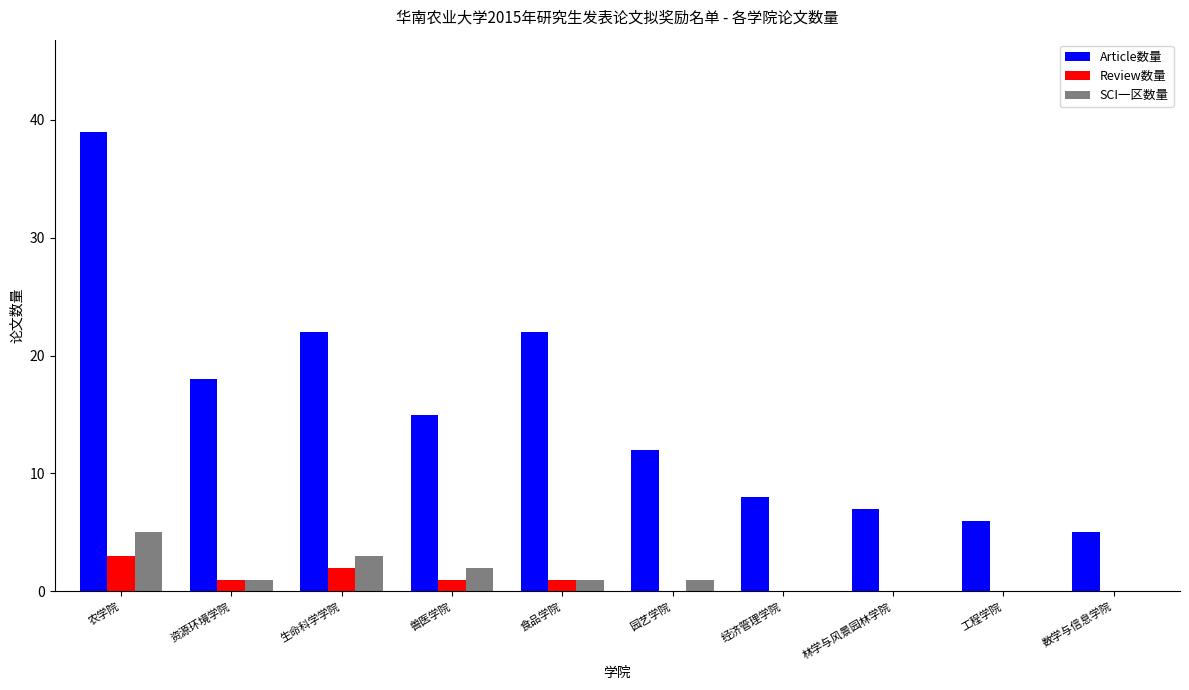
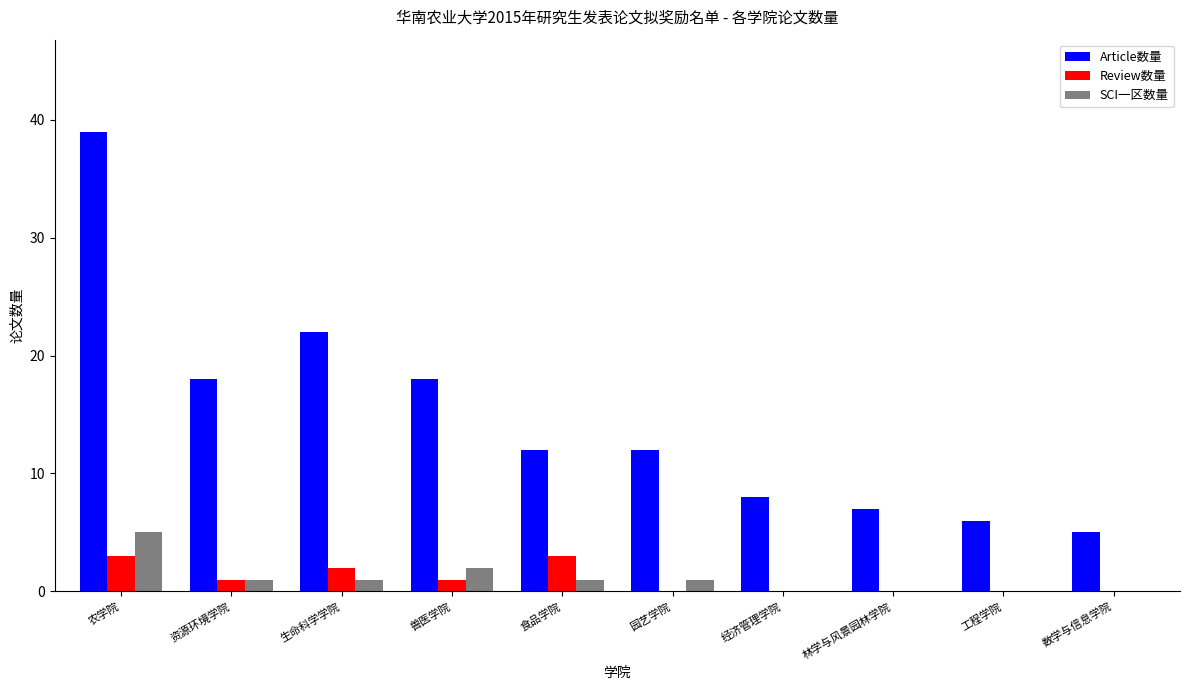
  {
    "Article数量": {
      "农学院": 39,
      "资源环境学院": 18,
      "生命科学学院": 22,
-     "兽医学院": 15,
-     "食品学院": 22,
+     "兽医学院": 18,
+     "食品学院": 12,
      "园艺学院": 12,
      "经济管理学院": 8,
      "林学与风景园林学院": 7,
      "工程学院": 6,
      "数学与信息学院": 5
    },
    "Review数量": {
      "农学院": 3,
      "资源环境学院": 1,
      "生命科学学院": 2,
      "兽医学院": 1,
-     "食品学院": 1,
+     "食品学院": 3,
      "园艺学院": 0,
      "经济管理学院": 0,
      "林学与风景园林学院": 0,
      "工程学院": 0,
      "数学与信息学院": 0
    },
    "SCI一区数量": {
      "农学院": 5,
      "资源环境学院": 1,
-     "生命科学学院": 3,
+     "生命科学学院": 1,
      "兽医学院": 2,
      "食品学院": 1,
      "园艺学院": 1,
      "经济管理学院": 0,
      "林学与风景园林学院": 0,
      "工程学院": 0,
      "数学与信息学院": 0
    }
  }
